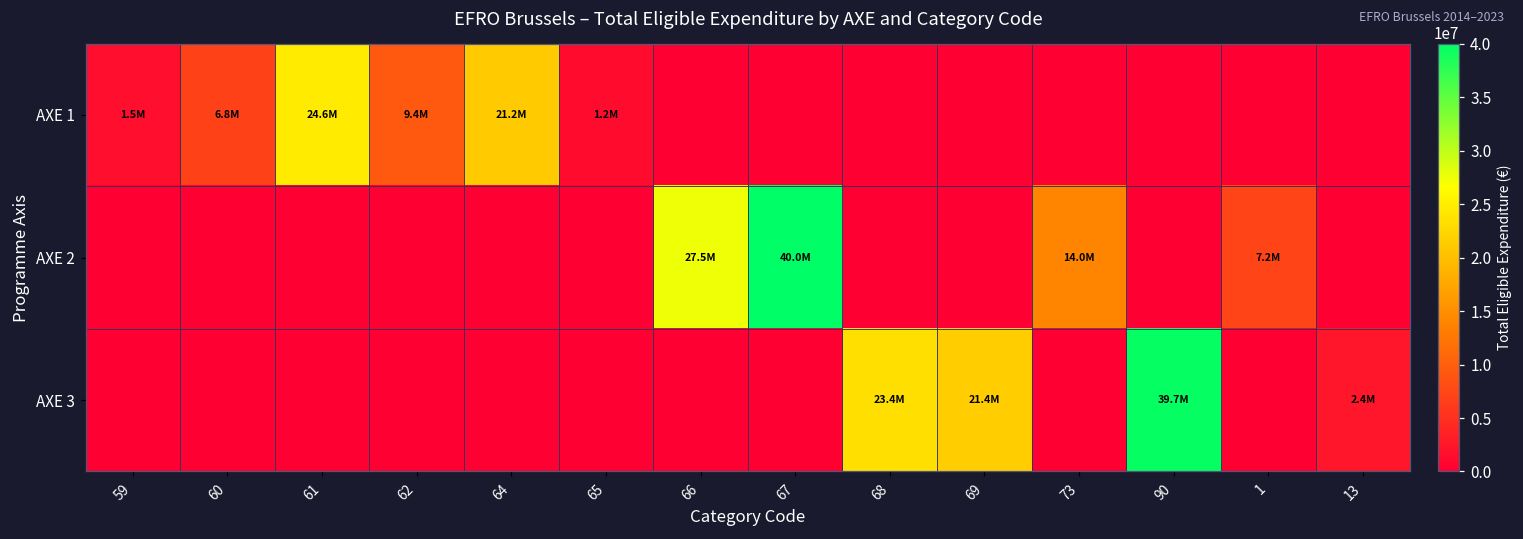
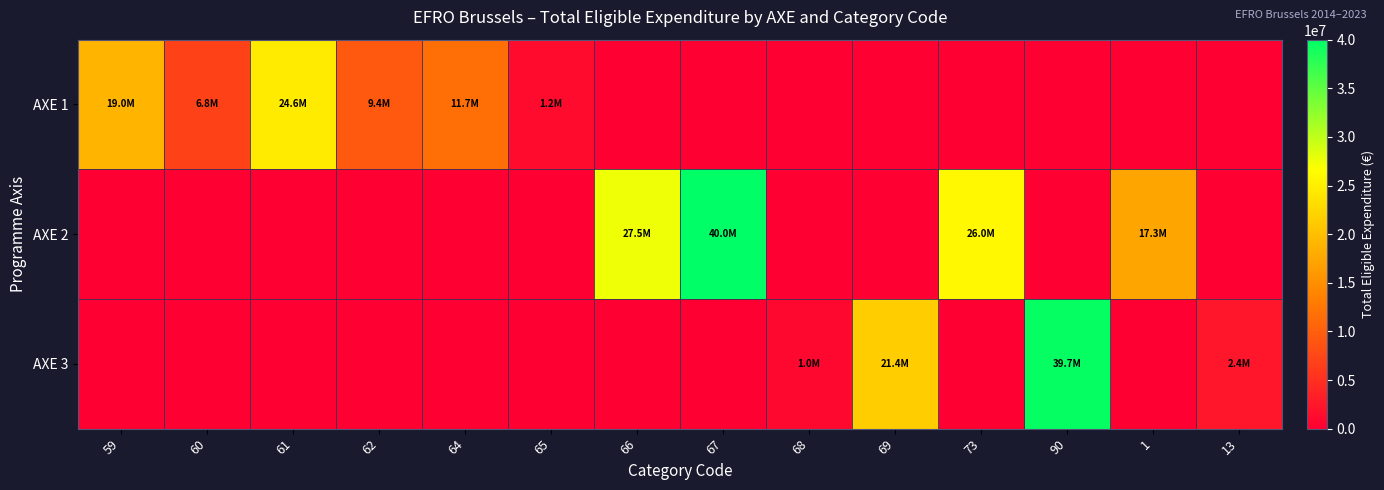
  {
    "AXE 1": {
-     "59": "1.5M",
+     "59": "19.0M",
      "60": "6.8M",
      "61": "24.6M",
      "62": "9.4M",
-     "64": "21.2M",
+     "64": "11.7M",
      "65": "1.2M"
    },
    "AXE 2": {
      "66": "27.5M",
      "67": "40.0M",
-     "73": "14.0M",
-     "1": "7.2M"
+     "73": "26.0M",
+     "1": "17.3M"
    },
    "AXE 3": {
-     "68": "23.4M",
+     "68": "1.0M",
      "69": "21.4M",
      "90": "39.7M",
      "13": "2.4M"
    }
  }
